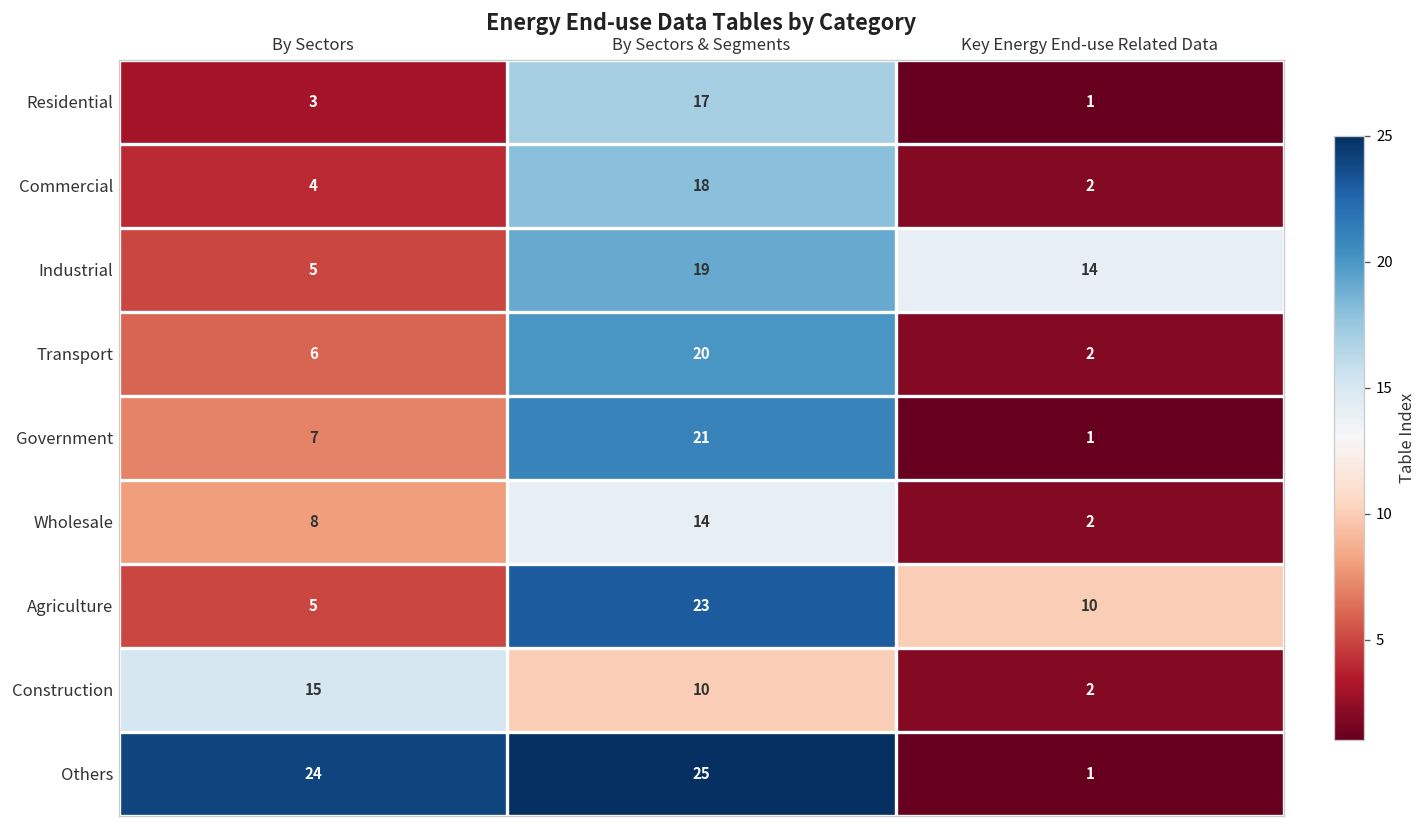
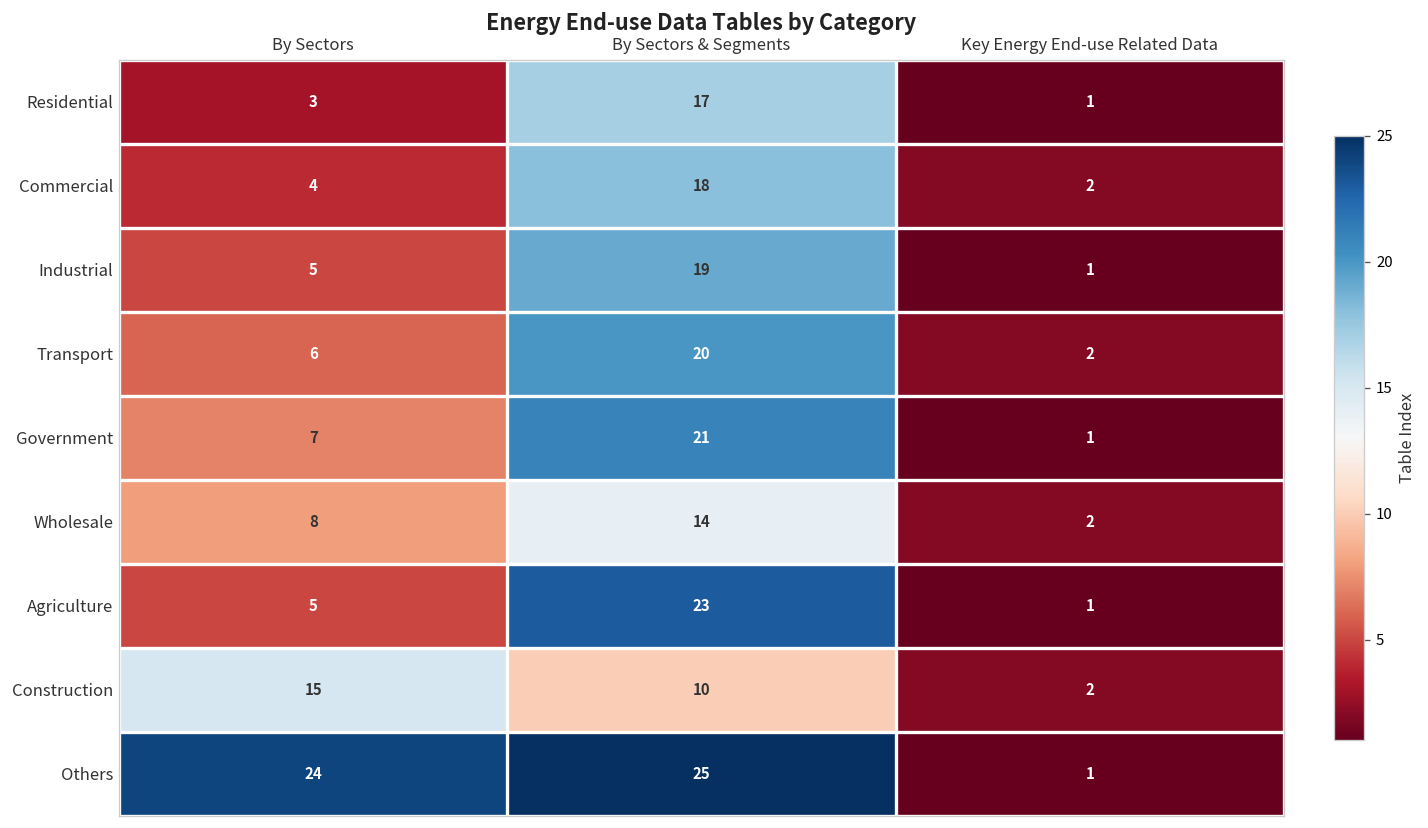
  {
    "Residential": {
      "By Sectors": 3,
      "By Sectors & Segments": 17,
      "Key Energy End-use Related Data": 1
    },
    "Commercial": {
      "By Sectors": 4,
      "By Sectors & Segments": 18,
      "Key Energy End-use Related Data": 2
    },
    "Industrial": {
      "By Sectors": 5,
      "By Sectors & Segments": 19,
-     "Key Energy End-use Related Data": 14
+     "Key Energy End-use Related Data": 1
    },
    "Transport": {
      "By Sectors": 6,
      "By Sectors & Segments": 20,
      "Key Energy End-use Related Data": 2
    },
    "Government": {
      "By Sectors": 7,
      "By Sectors & Segments": 21,
      "Key Energy End-use Related Data": 1
    },
    "Wholesale": {
      "By Sectors": 8,
      "By Sectors & Segments": 14,
      "Key Energy End-use Related Data": 2
    },
    "Agriculture": {
      "By Sectors": 5,
      "By Sectors & Segments": 23,
-     "Key Energy End-use Related Data": 10
+     "Key Energy End-use Related Data": 1
    },
    "Construction": {
      "By Sectors": 15,
      "By Sectors & Segments": 10,
      "Key Energy End-use Related Data": 2
    },
    "Others": {
      "By Sectors": 24,
      "By Sectors & Segments": 25,
      "Key Energy End-use Related Data": 1
    }
  }
